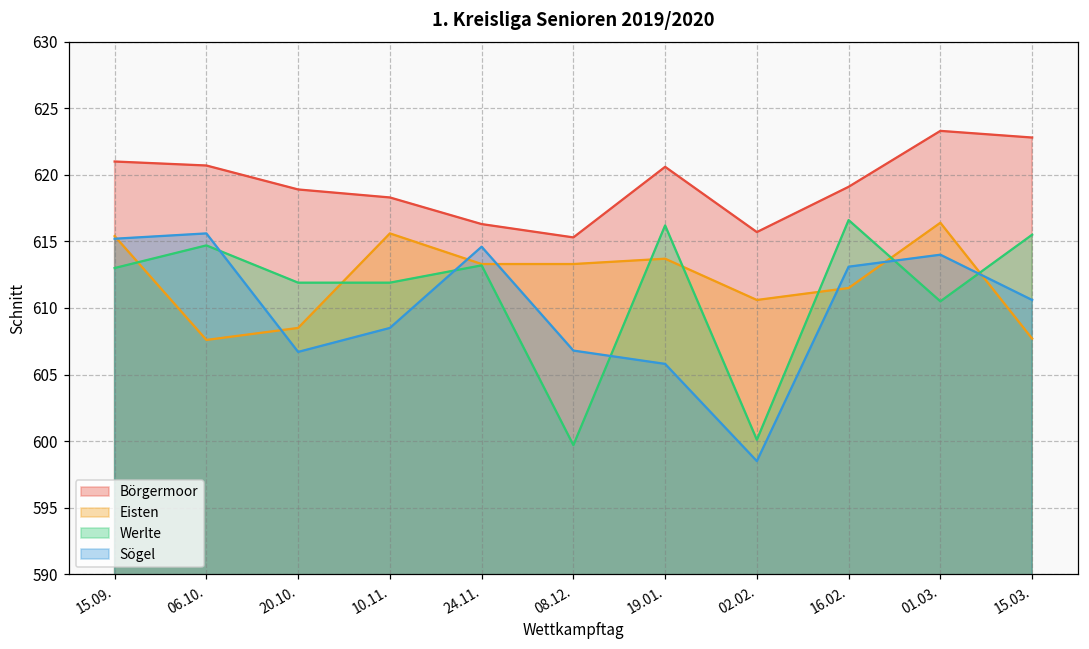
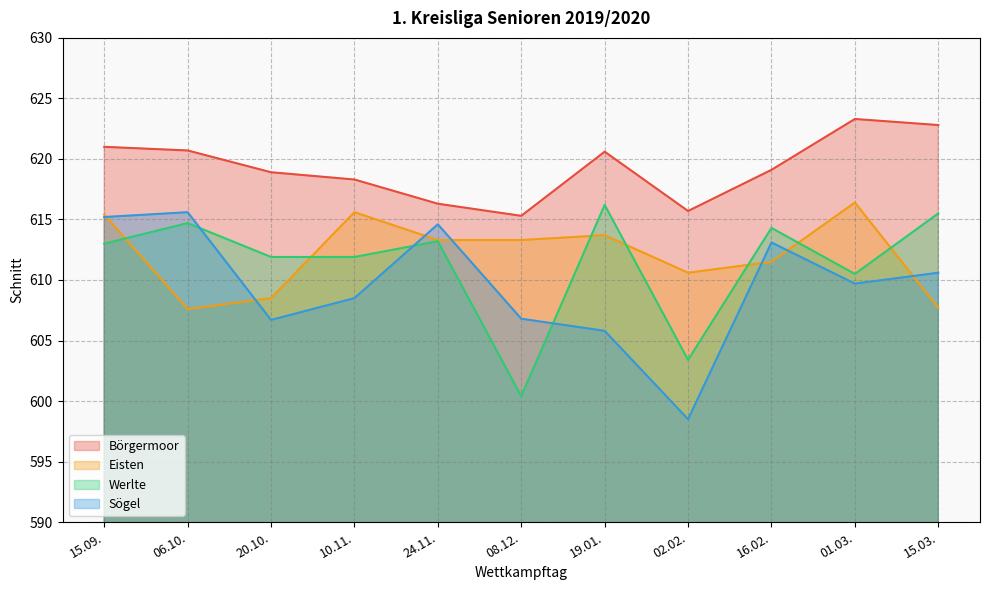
  {
    "Werlte": {
      "15.09.": 613.0,
      "06.10.": 614.7,
      "20.10.": 611.9,
      "10.11.": 611.9,
-     "08.12.": 599.7,
+     "08.12.": 600.4,
      "19.01.": 616.2,
-     "02.02.": 600.1,
-     "16.02.": 616.6,
+     "02.02.": 603.4,
+     "16.02.": 614.3,
      "01.03.": 610.5,
      "15.03.": 615.5
    },
    "Sögel": {
      "06.10.": 615.6,
      "20.10.": 606.7,
      "10.11.": 608.5,
      "24.11.": 614.6,
      "08.12.": 606.8,
      "19.01.": 605.8,
      "02.02.": 598.5,
      "16.02.": 613.1,
-     "01.03.": 614.0,
+     "01.03.": 609.7,
      "15.03.": 610.6
    }
  }
